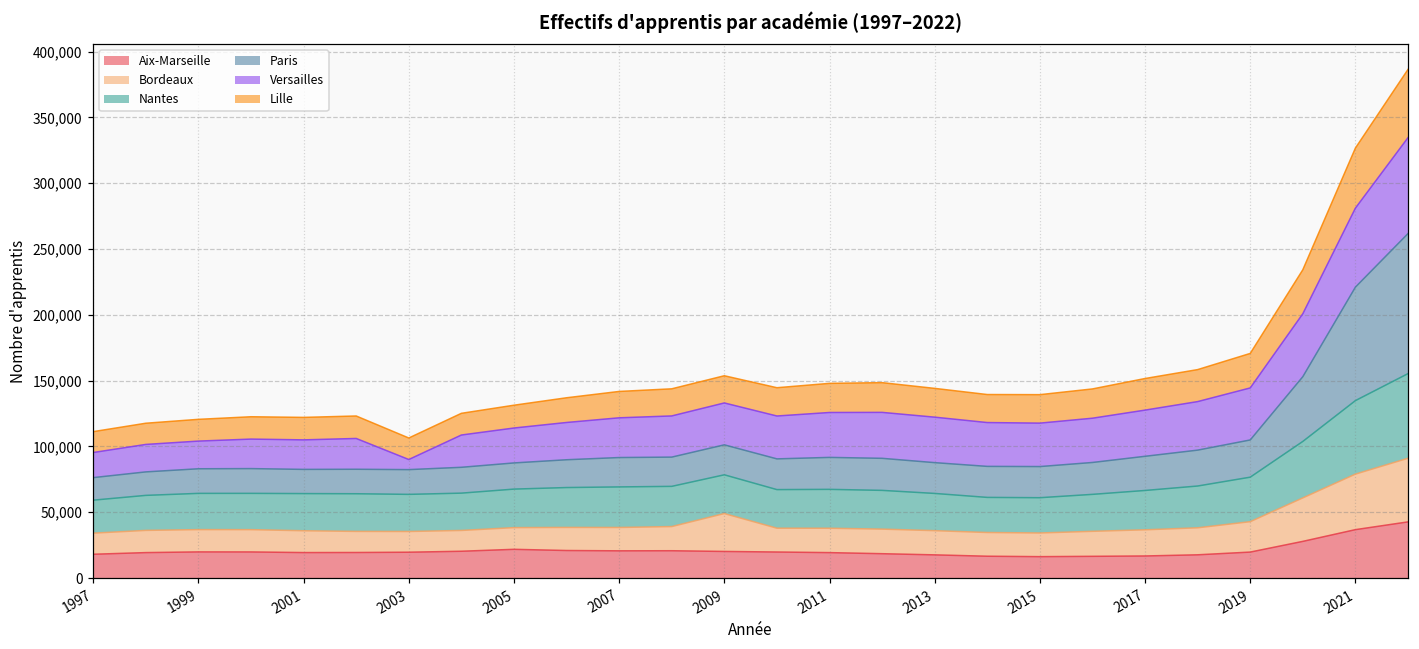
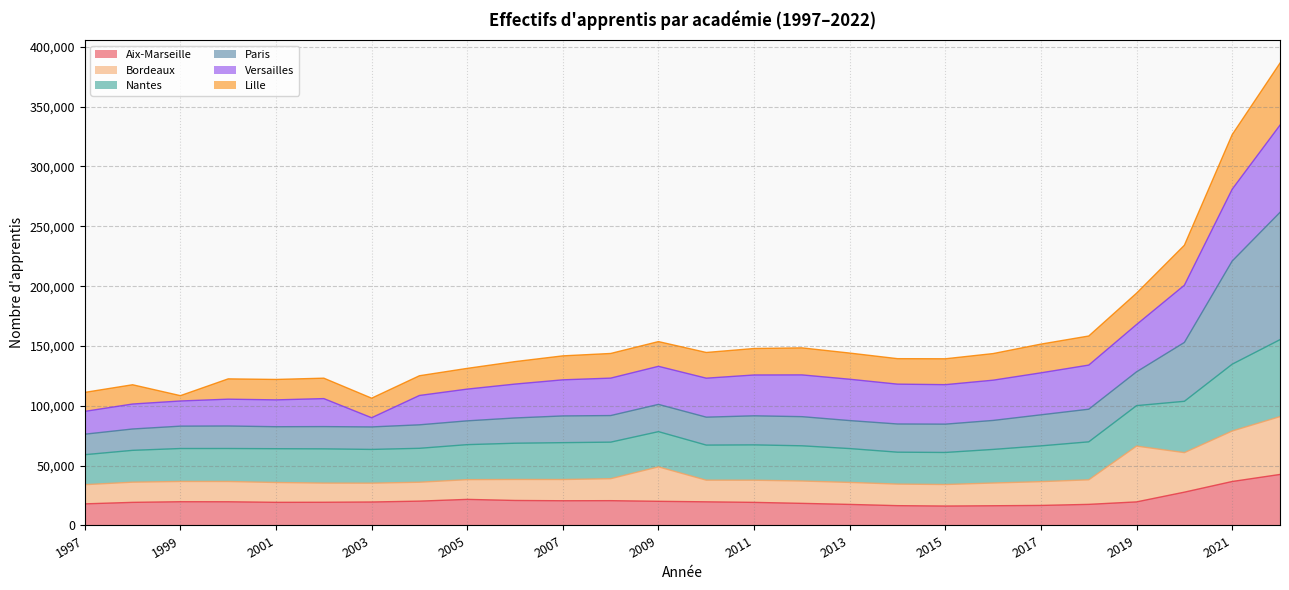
  {
    "Aix-Marseille": {
      "1997": "18,000",
      "1999": "20,000",
      "2001": "19,000",
      "2003": "20,000",
      "2005": "22,000",
      "2007": "21,000",
      "2009": "20,000",
      "2011": "19,000",
      "2013": "18,000",
      "2015": "16,000",
      "2017": "17,000",
      "2019": "20,000",
      "2021": "37,000"
    },
    "Bordeaux": {
      "1997": "16,000",
      "1999": "17,000",
      "2001": "17,000",
      "2003": "16,000",
      "2005": "16,000",
      "2007": "18,000",
      "2009": "29,000",
      "2011": "19,000",
      "2013": "18,000",
      "2015": "18,000",
      "2017": "20,000",
-     "2019": "23,000",
+     "2019": "47,000",
      "2021": "42,000"
    },
    "Versailles": {
      "1997": "19,000",
      "1999": "21,000",
      "2001": "22,000",
      "2003": "8,000",
      "2005": "27,000",
      "2007": "30,000",
      "2009": "32,000",
      "2011": "34,000",
      "2013": "35,000",
      "2015": "33,000",
      "2017": "35,000",
      "2019": "40,000",
      "2021": "60,000"
    },
    "Lille": {
      "1997": "16,000",
-     "1999": "17,000",
+     "1999": "4,000",
      "2001": "17,000",
      "2003": "16,000",
      "2005": "17,000",
      "2007": "20,000",
      "2009": "21,000",
      "2011": "22,000",
      "2013": "22,000",
      "2015": "22,000",
      "2017": "24,000",
      "2019": "26,000",
      "2021": "46,000"
    }
  }
